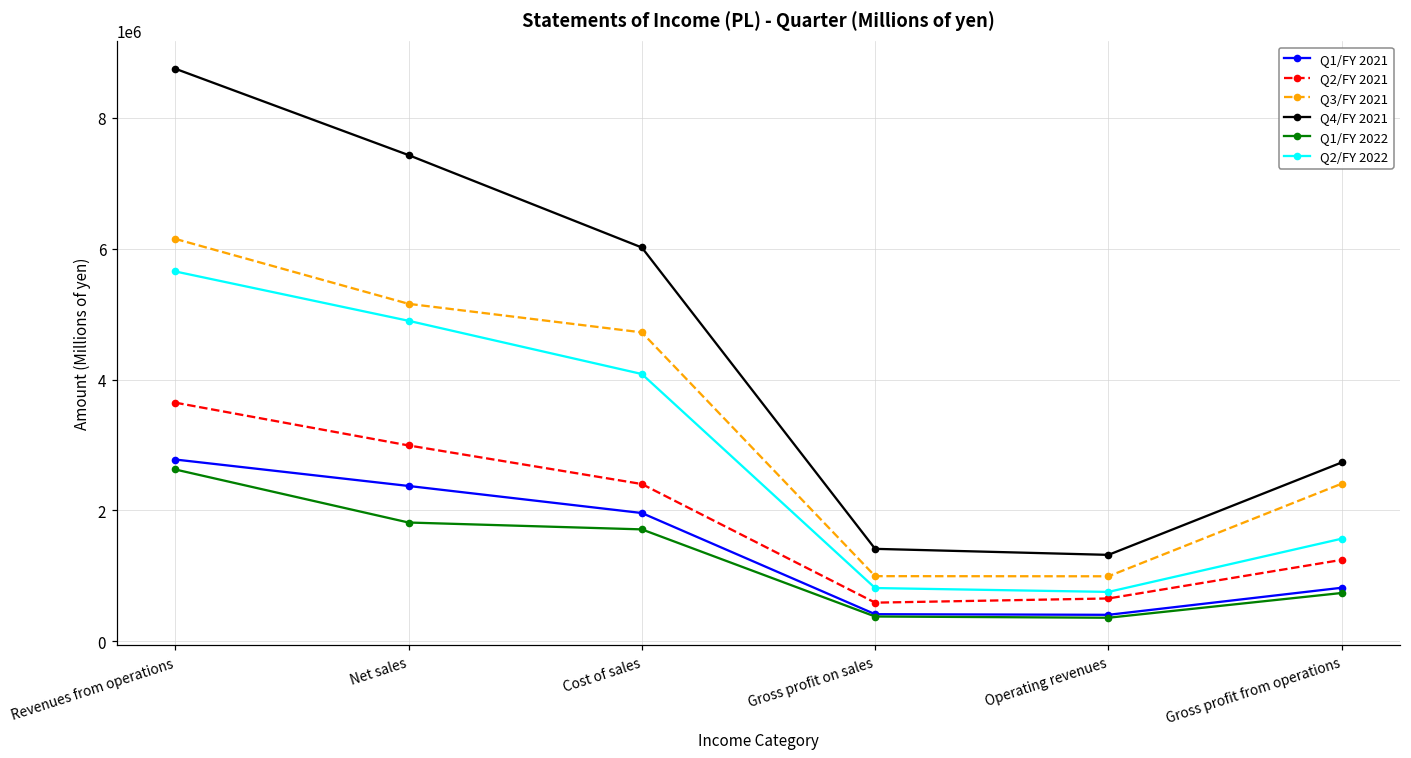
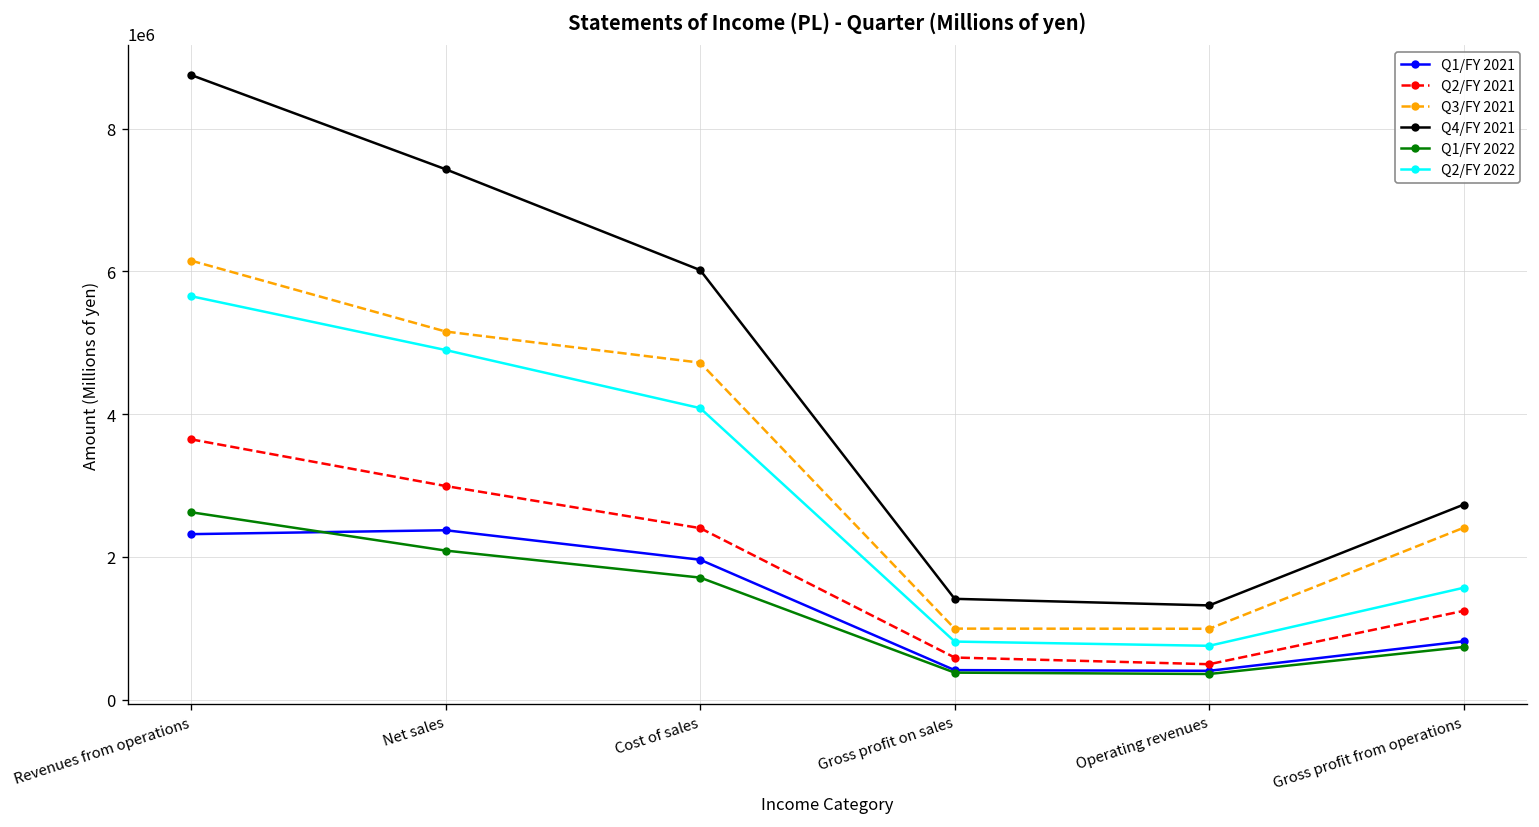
  {
    "Q1/FY 2021": {
-     "Revenues from operations": 2800000,
+     "Revenues from operations": 2300000,
      "Net sales": 2400000,
      "Cost of sales": 2000000,
      "Operating revenues": 400000,
      "Gross profit from operations": 800000
    },
    "Q2/FY 2021": {
      "Revenues from operations": 3600000,
      "Net sales": 3000000,
      "Cost of sales": 2400000,
      "Gross profit on sales": 600000,
-     "Operating revenues": 700000,
+     "Operating revenues": 500000,
      "Gross profit from operations": 1200000
    },
    "Q3/FY 2021": {
      "Revenues from operations": 6100000,
      "Net sales": 5200000,
      "Cost of sales": 4700000,
      "Gross profit on sales": 1000000,
      "Operating revenues": 1000000,
      "Gross profit from operations": 2400000
    },
    "Q4/FY 2021": {
      "Revenues from operations": 8700000,
      "Net sales": 7400000,
      "Cost of sales": 6000000,
      "Gross profit on sales": 1400000,
      "Operating revenues": 1300000,
      "Gross profit from operations": 2700000
    },
    "Q1/FY 2022": {
      "Revenues from operations": 2600000,
-     "Net sales": 1800000,
+     "Net sales": 2100000,
      "Cost of sales": 1700000,
      "Operating revenues": 400000,
      "Gross profit from operations": 700000
    },
    "Q2/FY 2022": {
      "Revenues from operations": 5700000,
      "Net sales": 4900000,
      "Cost of sales": 4100000,
      "Gross profit on sales": 800000,
      "Operating revenues": 800000,
      "Gross profit from operations": 1600000
    }
  }
